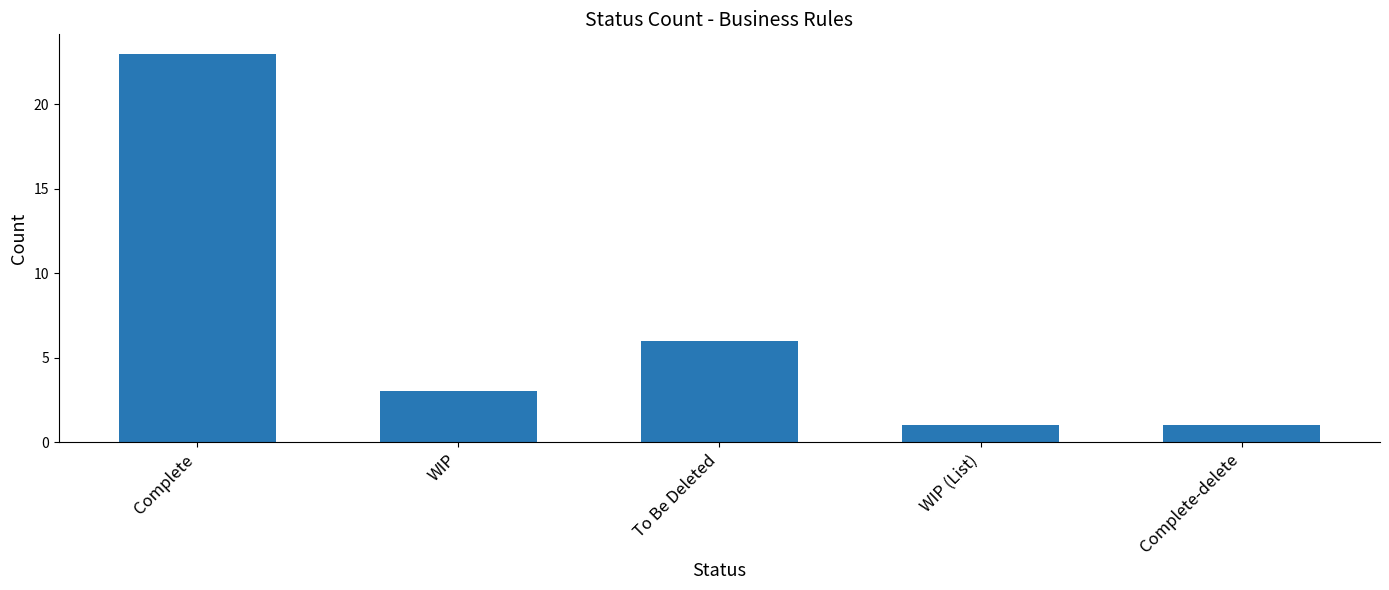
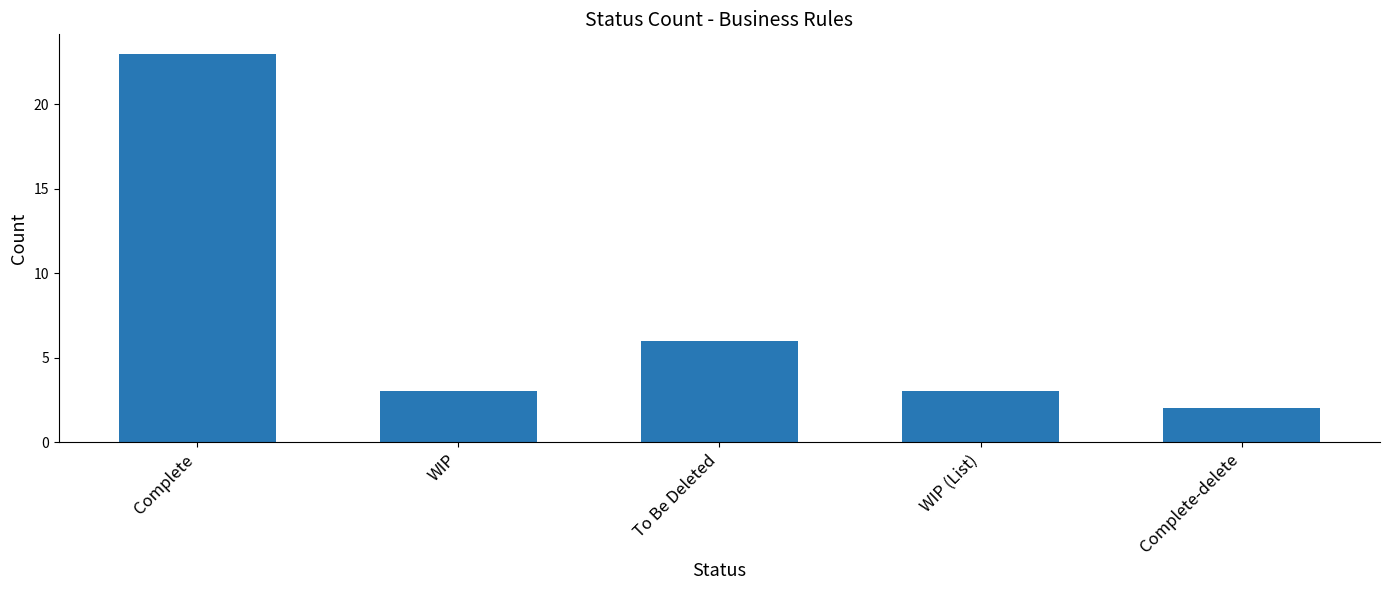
  {
    "Complete": 23,
    "WIP": 3,
    "To Be Deleted": 6,
-   "WIP (List)": 1,
-   "Complete-delete": 1
+   "WIP (List)": 3,
+   "Complete-delete": 2
  }
